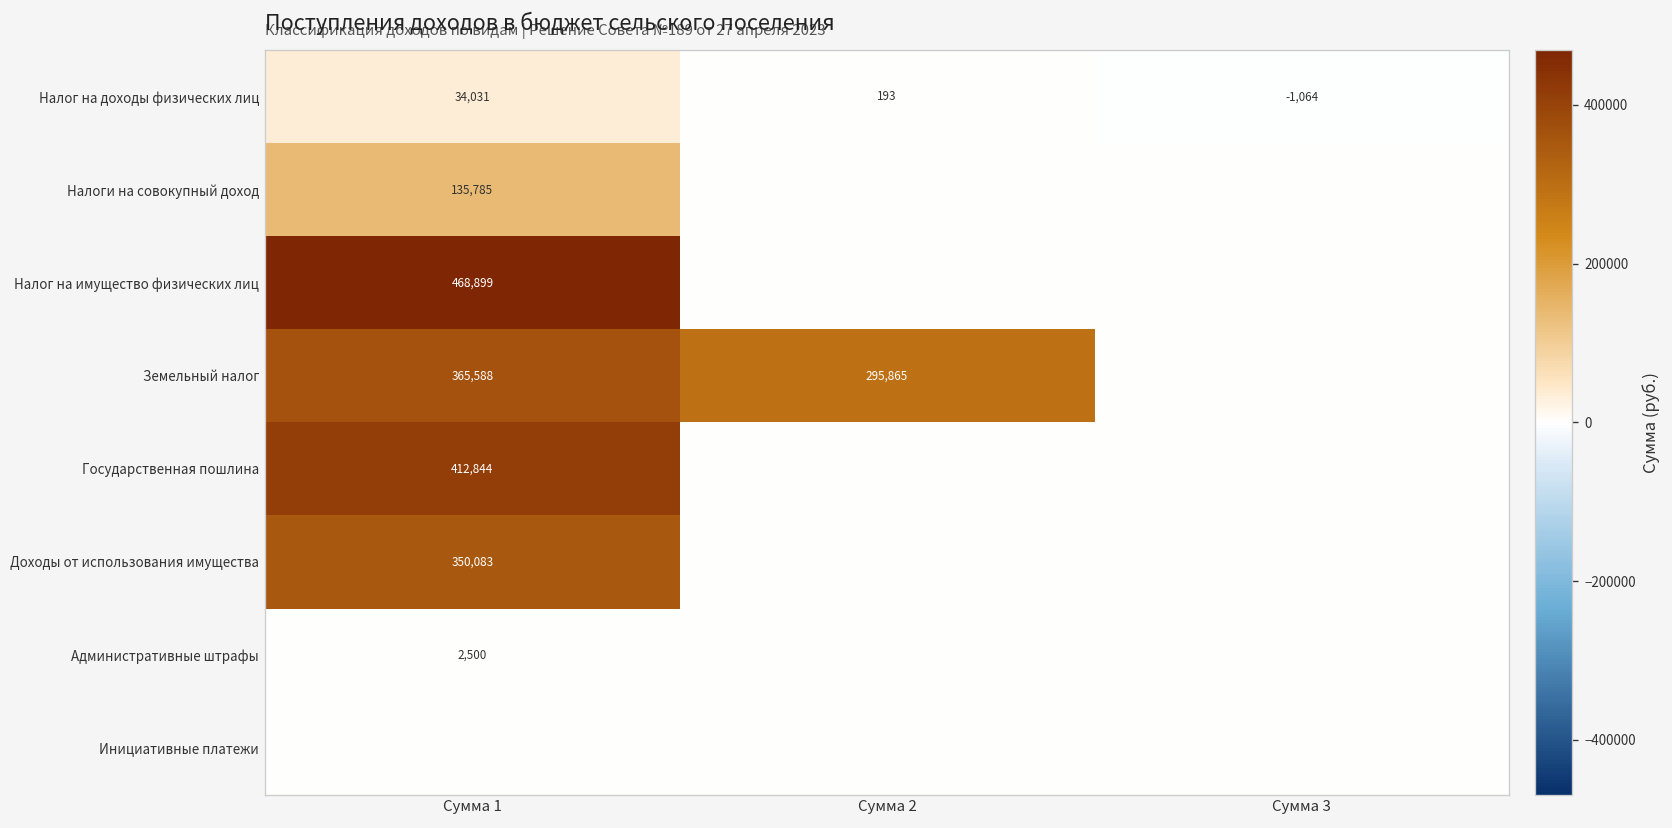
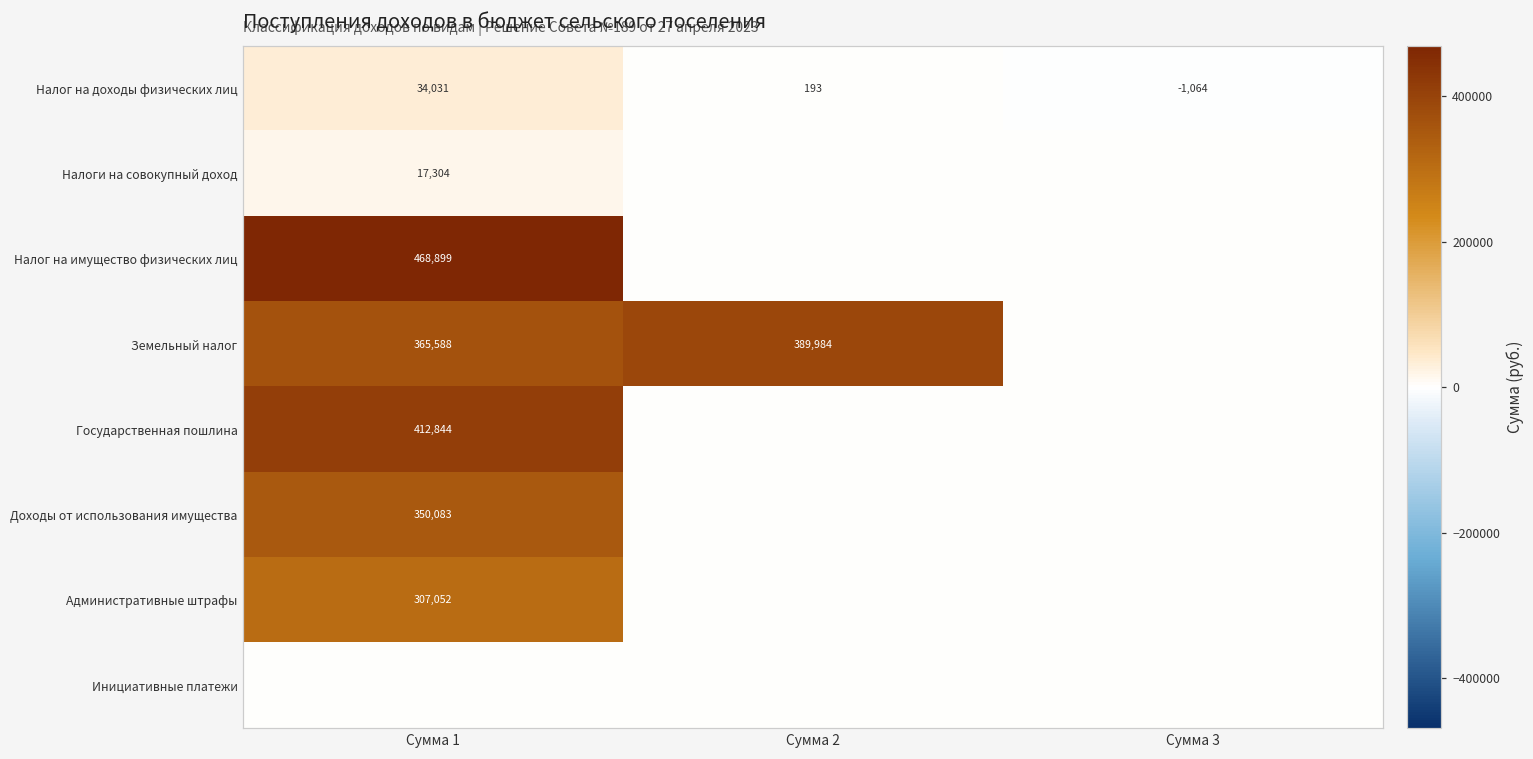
  {
    "Налог на доходы физических лиц": {
      "Сумма 1": "34,031",
      "Сумма 2": "193",
      "Сумма 3": "-1,064"
    },
    "Налоги на совокупный доход": {
-     "Сумма 1": "135,785"
+     "Сумма 1": "17,304"
    },
    "Налог на имущество физических лиц": {
      "Сумма 1": "468,899"
    },
    "Земельный налог": {
      "Сумма 1": "365,588",
-     "Сумма 2": "295,865"
+     "Сумма 2": "389,984"
    },
    "Государственная пошлина": {
      "Сумма 1": "412,844"
    },
    "Доходы от использования имущества": {
      "Сумма 1": "350,083"
    },
    "Административные штрафы": {
-     "Сумма 1": "2,500"
+     "Сумма 1": "307,052"
    }
  }
